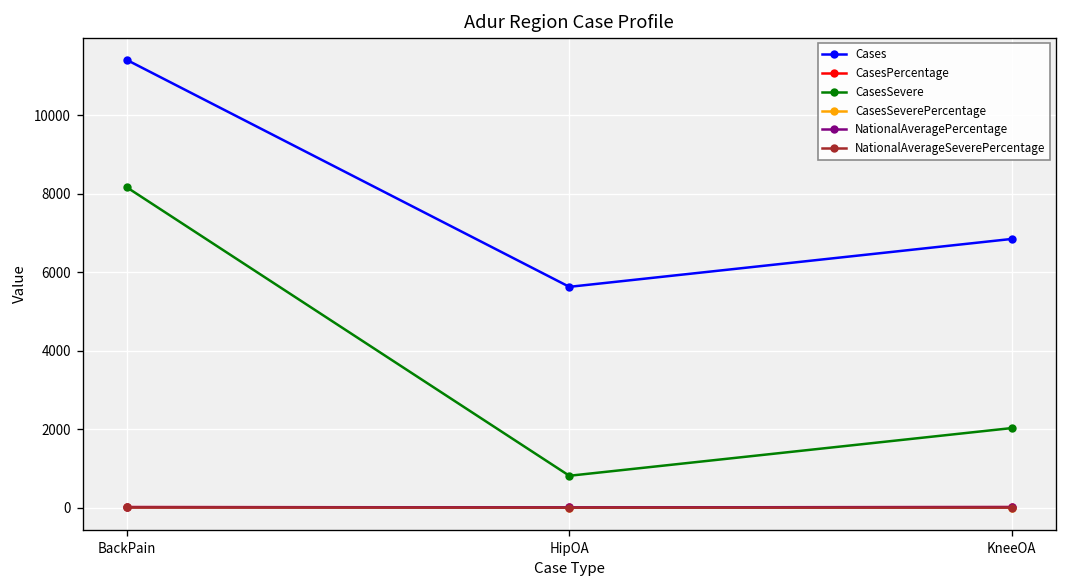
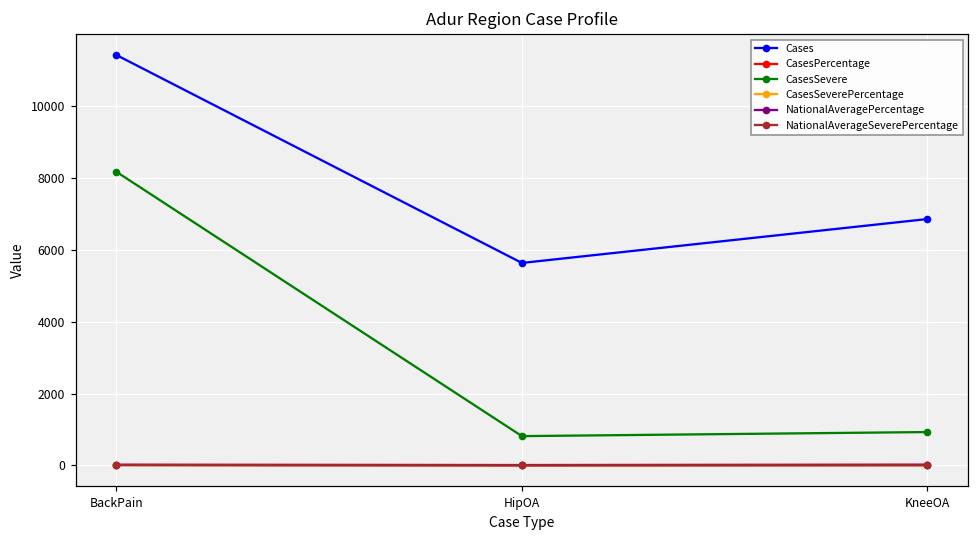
  {
    "Cases": {
      "BackPain": 11400,
      "HipOA": 5600,
      "KneeOA": 6800
    },
    "NationalAverageSeverePercentage": {
      "BackPain": 0,
      "HipOA": 0,
      "KneeOA": 0
    },
    "CasesSevere": {
      "BackPain": 8200,
      "HipOA": 800,
-     "KneeOA": 2000
+     "KneeOA": 900
    }
  }
